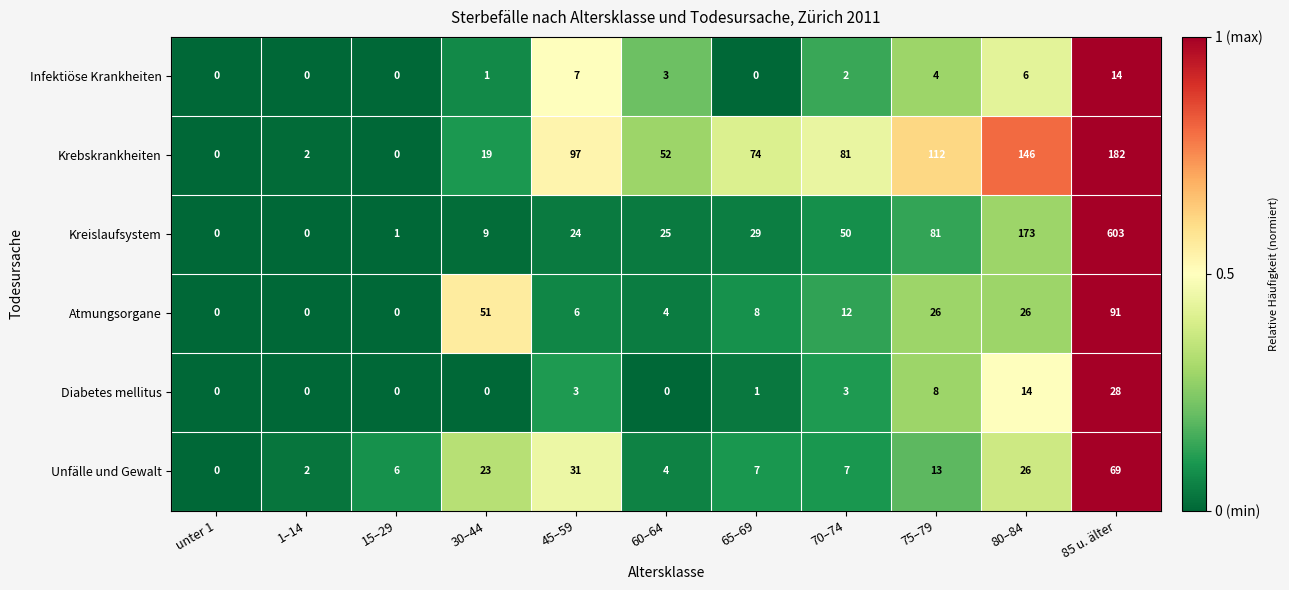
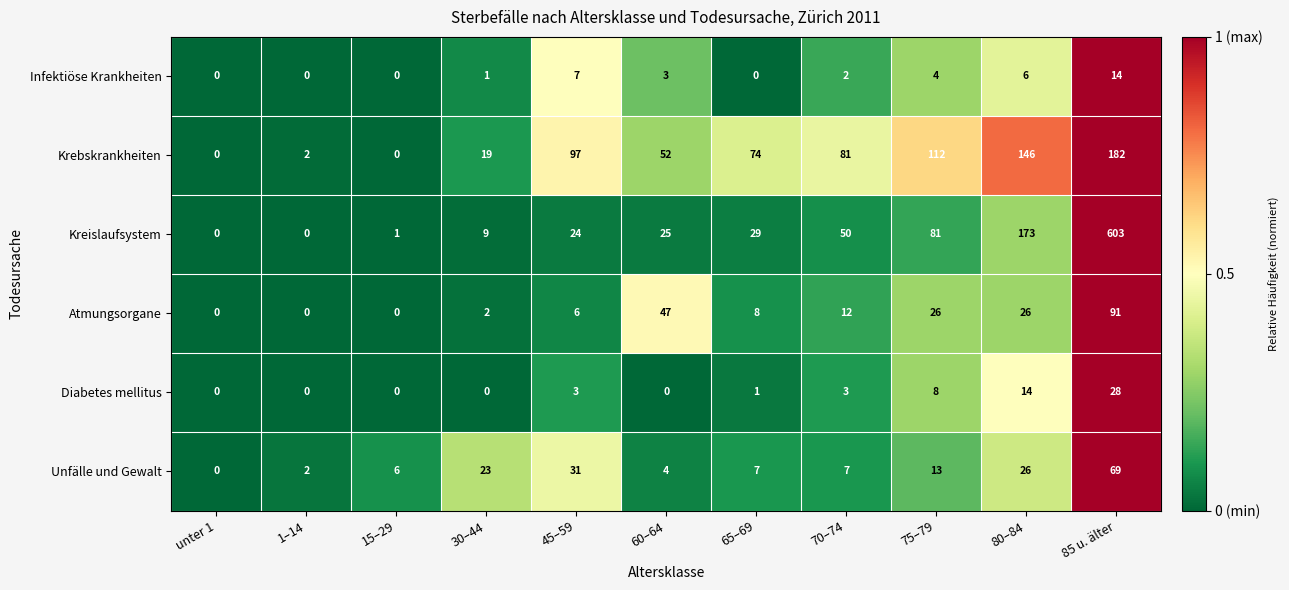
  {
    "Infektiöse Krankheiten": {
      "unter 1": 0,
      "1–14": 0,
      "15–29": 0,
      "30–44": 1,
      "45–59": 7,
      "60–64": 3,
      "65–69": 0,
      "70–74": 2,
      "75–79": 4,
      "80–84": 6,
      "85 u. älter": 14
    },
    "Krebskrankheiten": {
      "unter 1": 0,
      "1–14": 2,
      "15–29": 0,
      "30–44": 19,
      "45–59": 97,
      "60–64": 52,
      "65–69": 74,
      "70–74": 81,
      "75–79": 112,
      "80–84": 146,
      "85 u. älter": 182
    },
    "Kreislaufsystem": {
      "unter 1": 0,
      "1–14": 0,
      "15–29": 1,
      "30–44": 9,
      "45–59": 24,
      "60–64": 25,
      "65–69": 29,
      "70–74": 50,
      "75–79": 81,
      "80–84": 173,
      "85 u. älter": 603
    },
    "Atmungsorgane": {
      "unter 1": 0,
      "1–14": 0,
      "15–29": 0,
-     "30–44": 51,
+     "30–44": 2,
      "45–59": 6,
-     "60–64": 4,
+     "60–64": 47,
      "65–69": 8,
      "70–74": 12,
      "75–79": 26,
      "80–84": 26,
      "85 u. älter": 91
    },
    "Diabetes mellitus": {
      "unter 1": 0,
      "1–14": 0,
      "15–29": 0,
      "30–44": 0,
      "45–59": 3,
      "60–64": 0,
      "65–69": 1,
      "70–74": 3,
      "75–79": 8,
      "80–84": 14,
      "85 u. älter": 28
    },
    "Unfälle und Gewalt": {
      "unter 1": 0,
      "1–14": 2,
      "15–29": 6,
      "30–44": 23,
      "45–59": 31,
      "60–64": 4,
      "65–69": 7,
      "70–74": 7,
      "75–79": 13,
      "80–84": 26,
      "85 u. älter": 69
    }
  }
